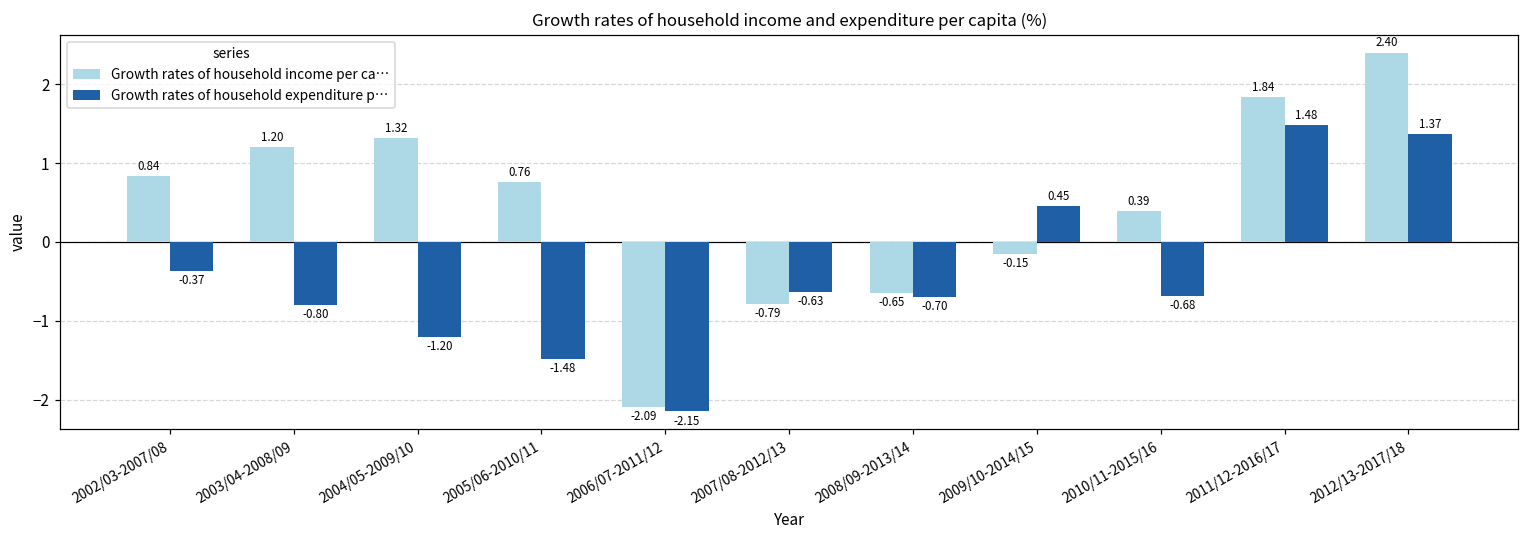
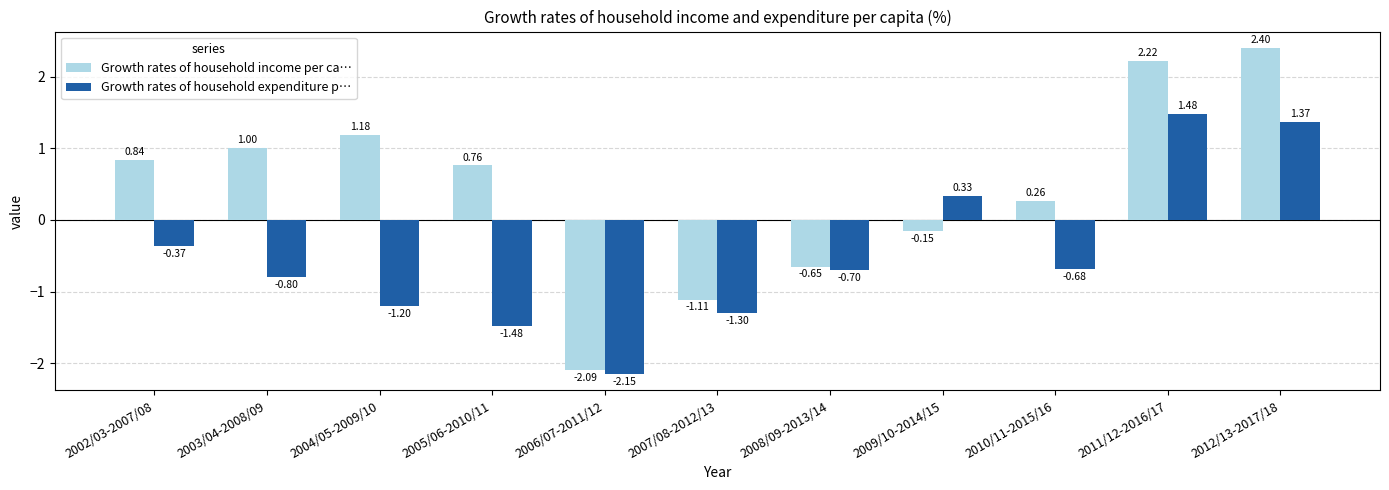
  {
    "Growth rates of household income per ca…": {
      "2002/03-2007/08": 0.84,
-     "2003/04-2008/09": 1.20,
-     "2004/05-2009/10": 1.32,
+     "2003/04-2008/09": 1.00,
+     "2004/05-2009/10": 1.18,
      "2005/06-2010/11": 0.76,
      "2006/07-2011/12": -2.09,
-     "2007/08-2012/13": -0.79,
+     "2007/08-2012/13": -1.11,
      "2008/09-2013/14": -0.65,
      "2009/10-2014/15": -0.15,
-     "2010/11-2015/16": 0.39,
-     "2011/12-2016/17": 1.84,
+     "2010/11-2015/16": 0.26,
+     "2011/12-2016/17": 2.22,
      "2012/13-2017/18": 2.40
    },
    "Growth rates of household expenditure p…": {
      "2002/03-2007/08": -0.37,
      "2003/04-2008/09": -0.80,
      "2004/05-2009/10": -1.20,
      "2005/06-2010/11": -1.48,
      "2006/07-2011/12": -2.15,
-     "2007/08-2012/13": -0.63,
+     "2007/08-2012/13": -1.30,
      "2008/09-2013/14": -0.70,
-     "2009/10-2014/15": 0.45,
+     "2009/10-2014/15": 0.33,
      "2010/11-2015/16": -0.68,
      "2011/12-2016/17": 1.48,
      "2012/13-2017/18": 1.37
    }
  }
